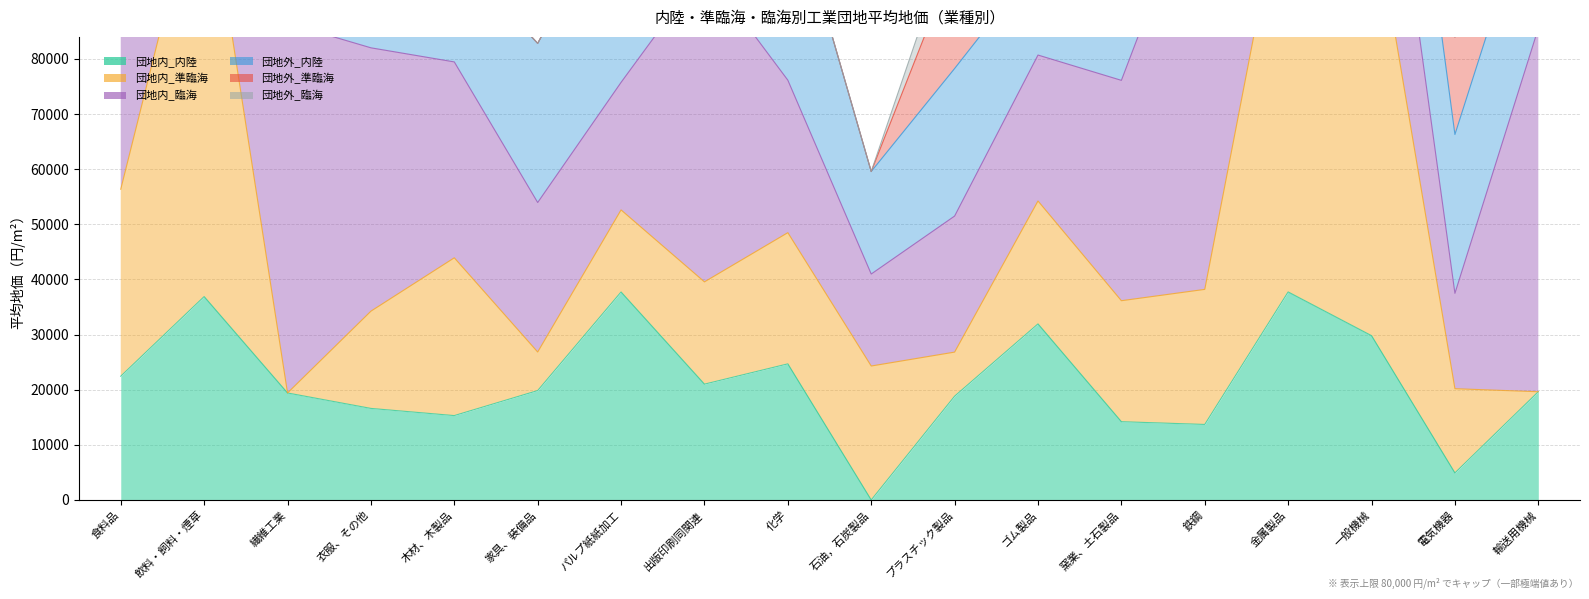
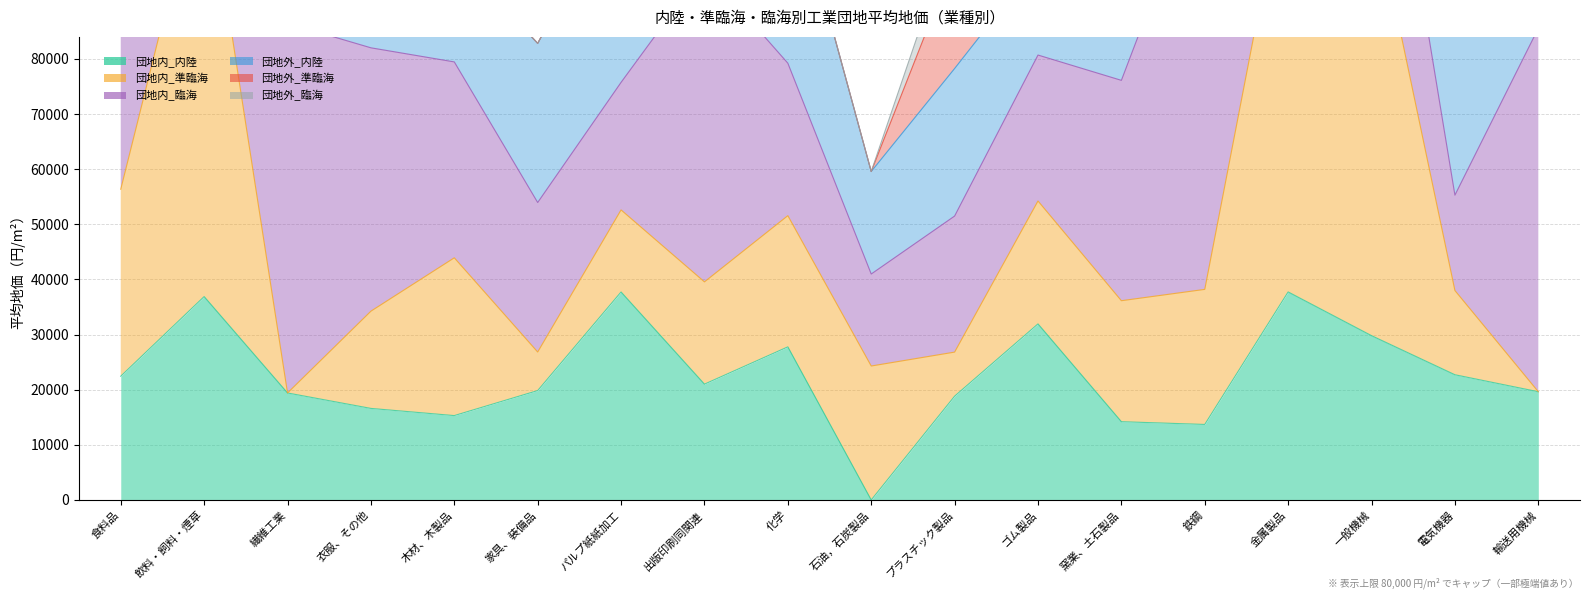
  {
    "団地内_内陸": {
      "食料品": 22000,
      "飲料・飼料・煙草": 37000,
      "衣服、その他": 17000,
      "木材、木製品": 15000,
      "家具、装備品": 20000,
      "パルプ紙紙加工": 38000,
      "出版印刷同関連": 21000,
-     "化学": 25000,
+     "化学": 28000,
      "石油，石炭製品": 0,
      "プラスチック製品": 19000,
      "ゴム製品": 32000,
      "窯業、土石製品": 14000,
      "鉄鋼": 14000,
      "金属製品": 38000,
      "一般機械": 30000,
-     "電気機器": 5000
+     "電気機器": 23000
    },
    "団地内_臨海": {
      "衣服、その他": 48000,
      "木材、木製品": 36000,
      "家具、装備品": 27000,
      "パルプ紙紙加工": 23000,
      "化学": 28000,
      "石油，石炭製品": 17000,
      "プラスチック製品": 25000,
      "ゴム製品": 26000,
      "窯業、土石製品": 40000,
      "電気機器": 17000
    },
    "団地外_内陸": {
      "プラスチック製品": 27000,
      "電気機器": 29000
    }
  }
